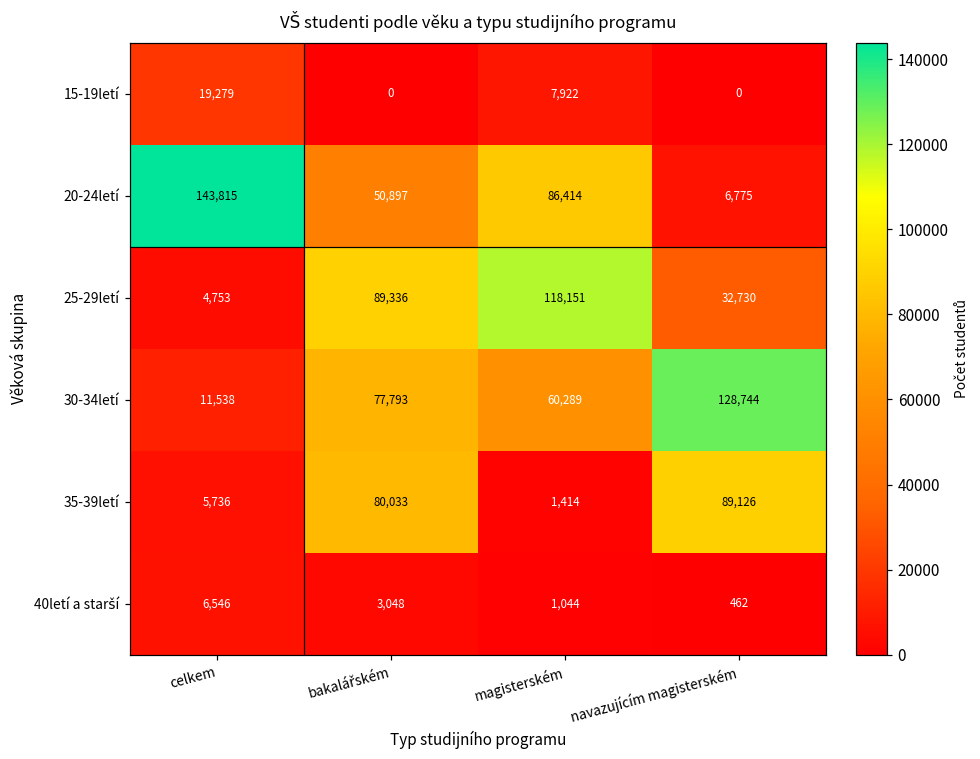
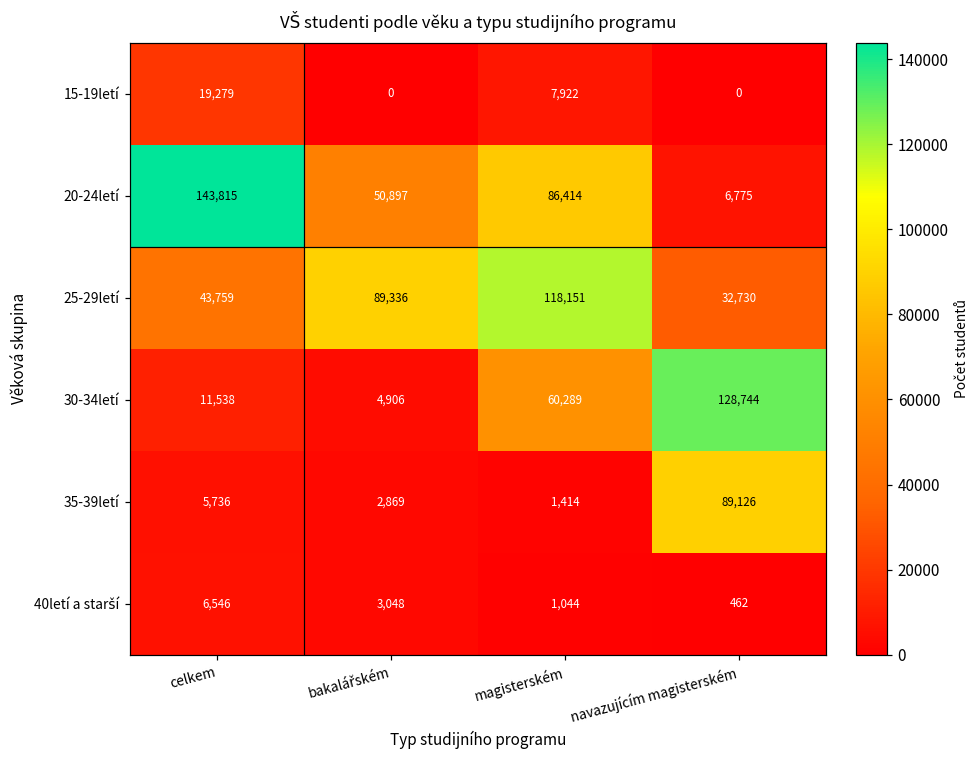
  {
    "15-19letí": {
      "celkem": "19,279",
      "bakalářském": "0",
      "magisterském": "7,922",
      "navazujícím magisterském": "0"
    },
    "20-24letí": {
      "celkem": "143,815",
      "bakalářském": "50,897",
      "magisterském": "86,414",
      "navazujícím magisterském": "6,775"
    },
    "25-29letí": {
-     "celkem": "4,753",
+     "celkem": "43,759",
      "bakalářském": "89,336",
      "magisterském": "118,151",
      "navazujícím magisterském": "32,730"
    },
    "30-34letí": {
      "celkem": "11,538",
-     "bakalářském": "77,793",
+     "bakalářském": "4,906",
      "magisterském": "60,289",
      "navazujícím magisterském": "128,744"
    },
    "35-39letí": {
      "celkem": "5,736",
-     "bakalářském": "80,033",
+     "bakalářském": "2,869",
      "magisterském": "1,414",
      "navazujícím magisterském": "89,126"
    },
    "40letí a starší": {
      "celkem": "6,546",
      "bakalářském": "3,048",
      "magisterském": "1,044",
      "navazujícím magisterském": "462"
    }
  }
